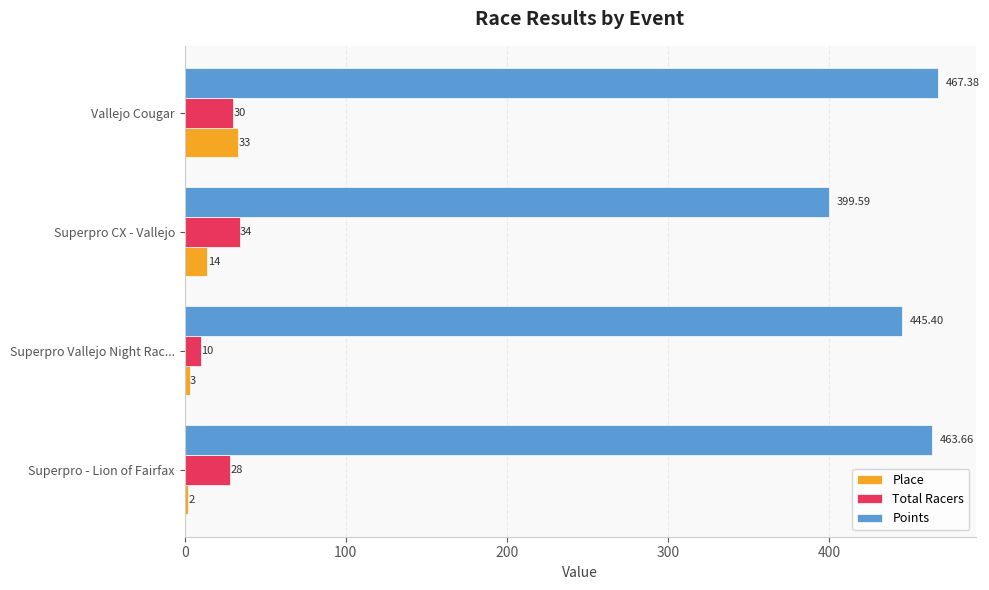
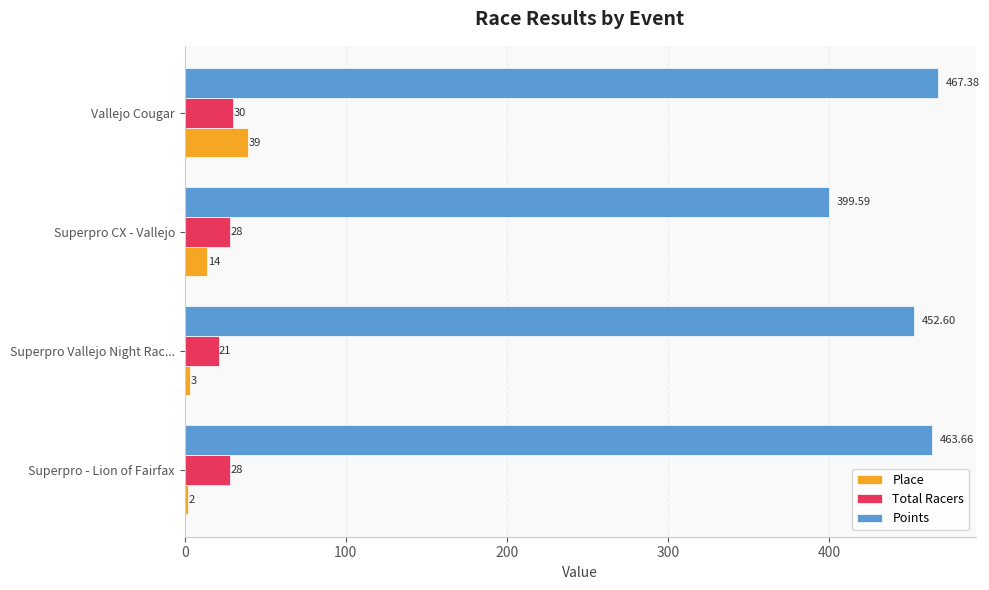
  {
    "Place": {
-     "Vallejo Cougar": 33,
+     "Vallejo Cougar": 39,
      "Superpro CX - Vallejo": 14,
      "Superpro Vallejo Night Rac...": 3,
      "Superpro - Lion of Fairfax": 2
    },
    "Total Racers": {
      "Vallejo Cougar": 30,
-     "Superpro CX - Vallejo": 34,
-     "Superpro Vallejo Night Rac...": 10,
+     "Superpro CX - Vallejo": 28,
+     "Superpro Vallejo Night Rac...": 21,
      "Superpro - Lion of Fairfax": 28
    },
    "Points": {
      "Vallejo Cougar": 467.38,
      "Superpro CX - Vallejo": 399.59,
-     "Superpro Vallejo Night Rac...": 445.40,
+     "Superpro Vallejo Night Rac...": 452.60,
      "Superpro - Lion of Fairfax": 463.66
    }
  }
